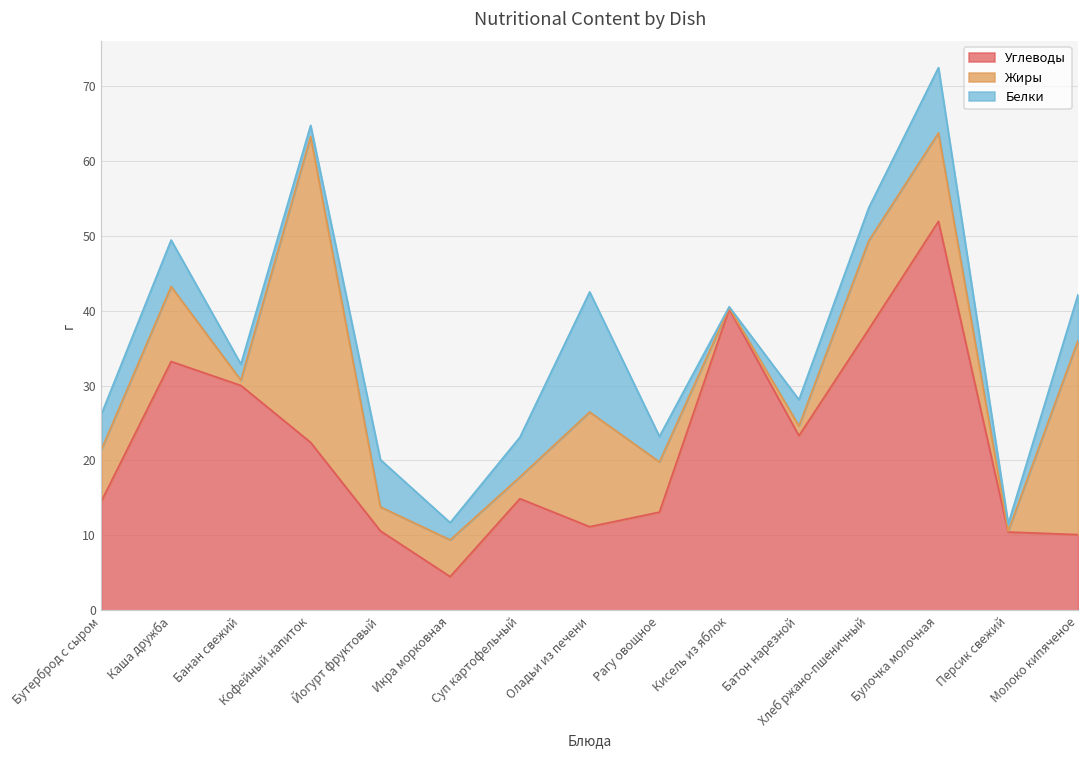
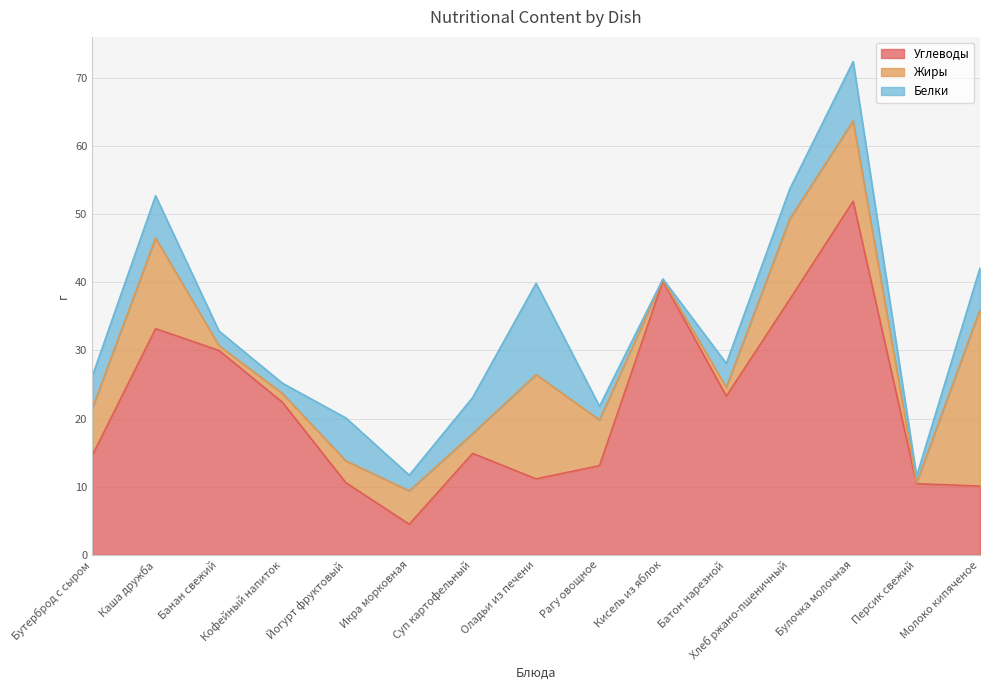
  {
    "Углеводы": {
      "Бутерброд с сыром": 15,
      "Каша дружба": 33,
      "Банан свежий": 30,
      "Кофейный напиток": 22,
      "Йогурт фруктовый": 11,
      "Икра морковная": 5,
      "Суп картофельный": 15,
      "Оладьи из печени": 11,
      "Рагу овощное": 13,
      "Батон нарезной": 23,
      "Хлеб ржано-пшеничный": 38,
      "Булочка молочная": 52,
      "Молоко кипяченое": 10
    },
    "Жиры": {
      "Бутерброд с сыром": 7,
-     "Каша дружба": 10,
+     "Каша дружба": 13,
      "Банан свежий": 1,
-     "Кофейный напиток": 41,
+     "Кофейный напиток": 1,
      "Йогурт фруктовый": 3,
      "Икра морковная": 5,
      "Суп картофельный": 3,
      "Оладьи из печени": 15,
      "Рагу овощное": 7,
      "Батон нарезной": 1,
      "Хлеб ржано-пшеничный": 12,
      "Булочка молочная": 12,
      "Молоко кипяченое": 26
    },
    "Белки": {
      "Бутерброд с сыром": 5,
      "Каша дружба": 6,
      "Банан свежий": 2,
      "Кофейный напиток": 1,
      "Йогурт фруктовый": 6,
      "Икра морковная": 2,
      "Суп картофельный": 5,
-     "Оладьи из печени": 16,
-     "Рагу овощное": 3,
+     "Оладьи из печени": 13,
+     "Рагу овощное": 2,
      "Батон нарезной": 4,
      "Хлеб ржано-пшеничный": 4,
      "Булочка молочная": 9,
      "Персик свежий": 1,
      "Молоко кипяченое": 6
    }
  }
